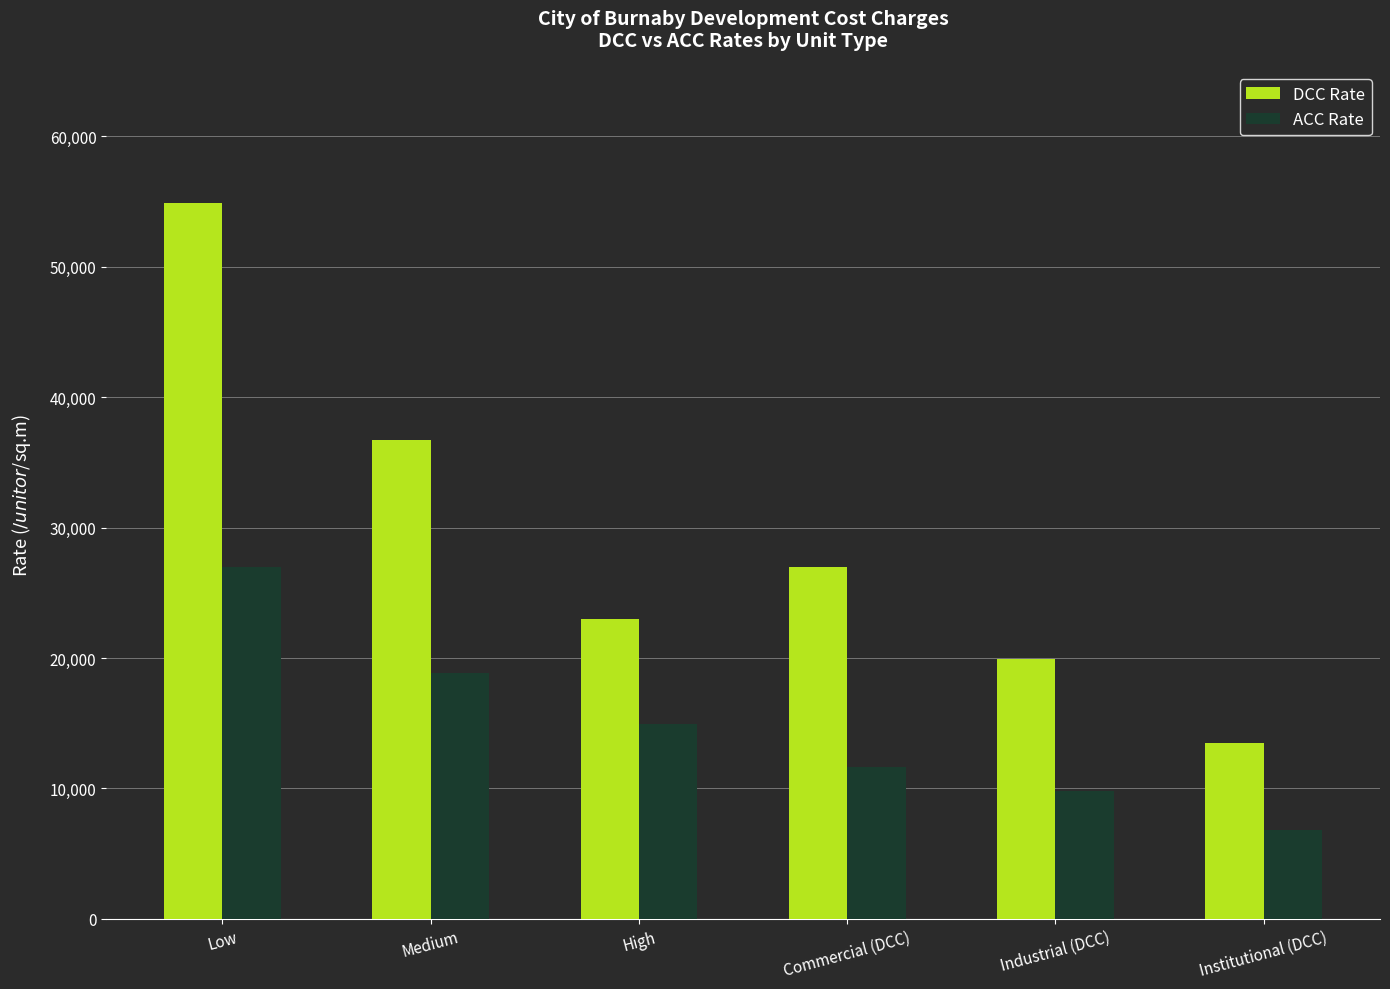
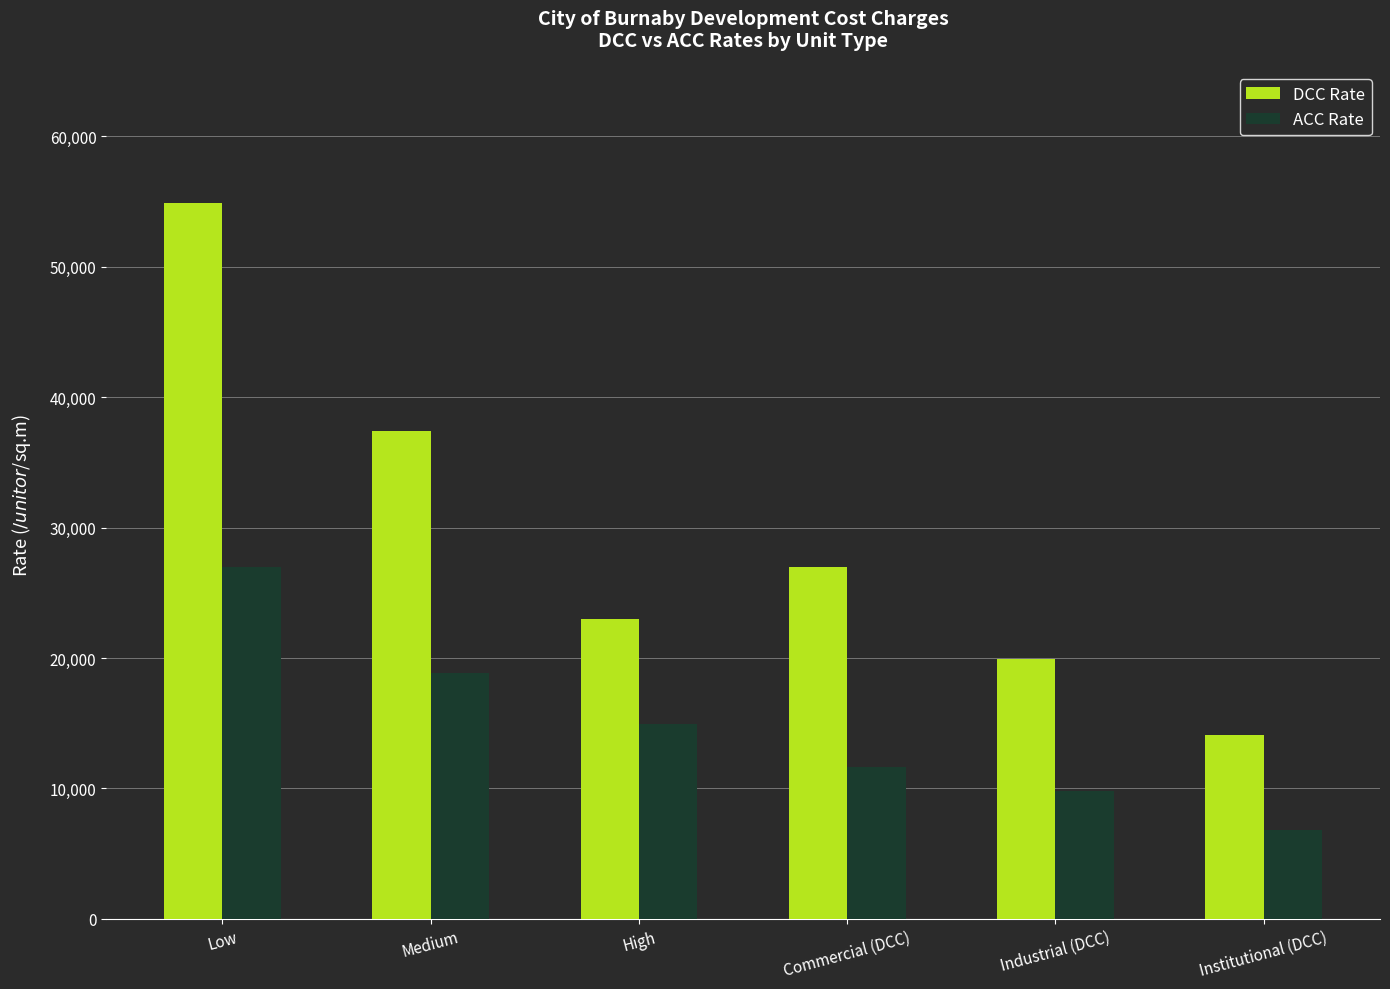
  {
    "DCC Rate": {
      "Low": "54,900",
-     "Medium": "36,700",
+     "Medium": "37,400",
      "High": "23,000",
      "Commercial (DCC)": "27,000",
      "Industrial (DCC)": "19,900",
-     "Institutional (DCC)": "13,500"
+     "Institutional (DCC)": "14,100"
    },
    "ACC Rate": {
      "Low": "27,000",
      "Medium": "18,900",
      "High": "14,900",
      "Commercial (DCC)": "11,700",
      "Industrial (DCC)": "9,800",
      "Institutional (DCC)": "6,800"
    }
  }
